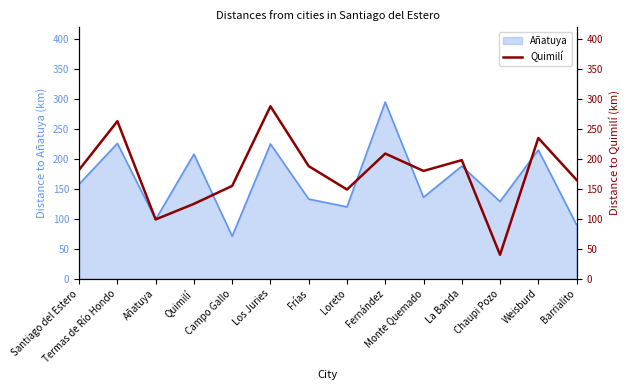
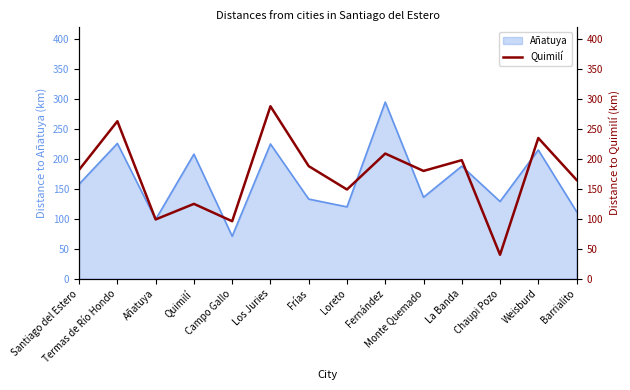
  {
    "Añatuya": {
      "Santiago del Estero": 160,
      "Termas de Río Hondo": 230,
      "Añatuya": 100,
      "Quimilí": 210,
      "Campo Gallo": 70,
      "Los Juries": 230,
      "Frías": 130,
      "Loreto": 120,
      "Fernández": 300,
      "Monte Quemado": 140,
      "La Banda": 190,
      "Chaupi Pozo": 130,
      "Weisburd": 220,
-     "Barrialito": 90
+     "Barrialito": 110
    },
    "Quimilí": {
      "Santiago del Estero": 180,
      "Termas de Río Hondo": 260,
      "Añatuya": 100,
      "Quimilí": 130,
-     "Campo Gallo": 160,
+     "Campo Gallo": 100,
      "Los Juries": 290,
      "Frías": 190,
      "Loreto": 150,
      "Fernández": 210,
      "Monte Quemado": 180,
      "La Banda": 200,
      "Chaupi Pozo": 40,
      "Weisburd": 240,
      "Barrialito": 170
    }
  }
